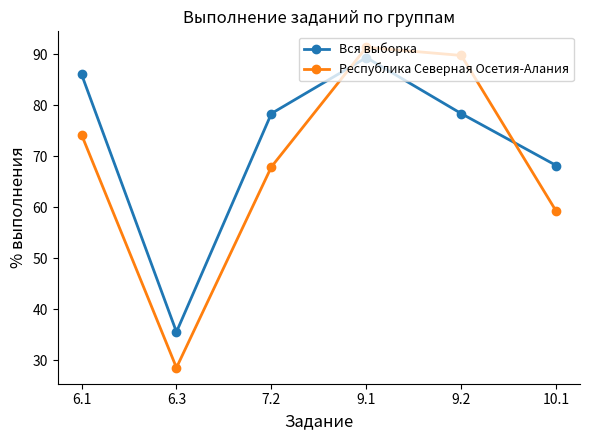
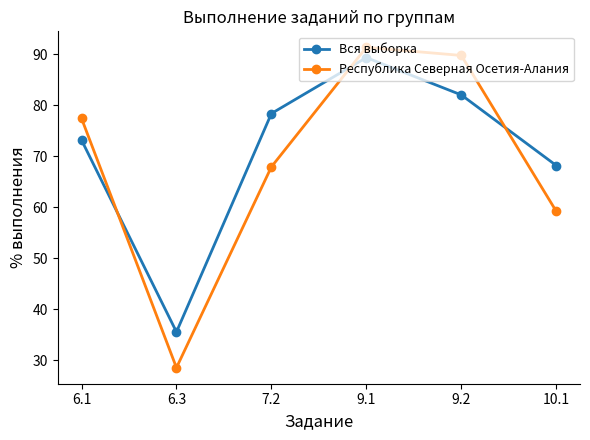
  {
    "Вся выборка": {
-     "6.1": 86,
+     "6.1": 73,
      "6.3": 36,
      "7.2": 78,
-     "9.2": 78,
+     "9.2": 82,
      "10.1": 68
    },
    "Республика Северная Осетия-Алания": {
-     "6.1": 74,
+     "6.1": 77,
      "6.3": 28,
      "7.2": 68,
      "10.1": 59
    }
  }
